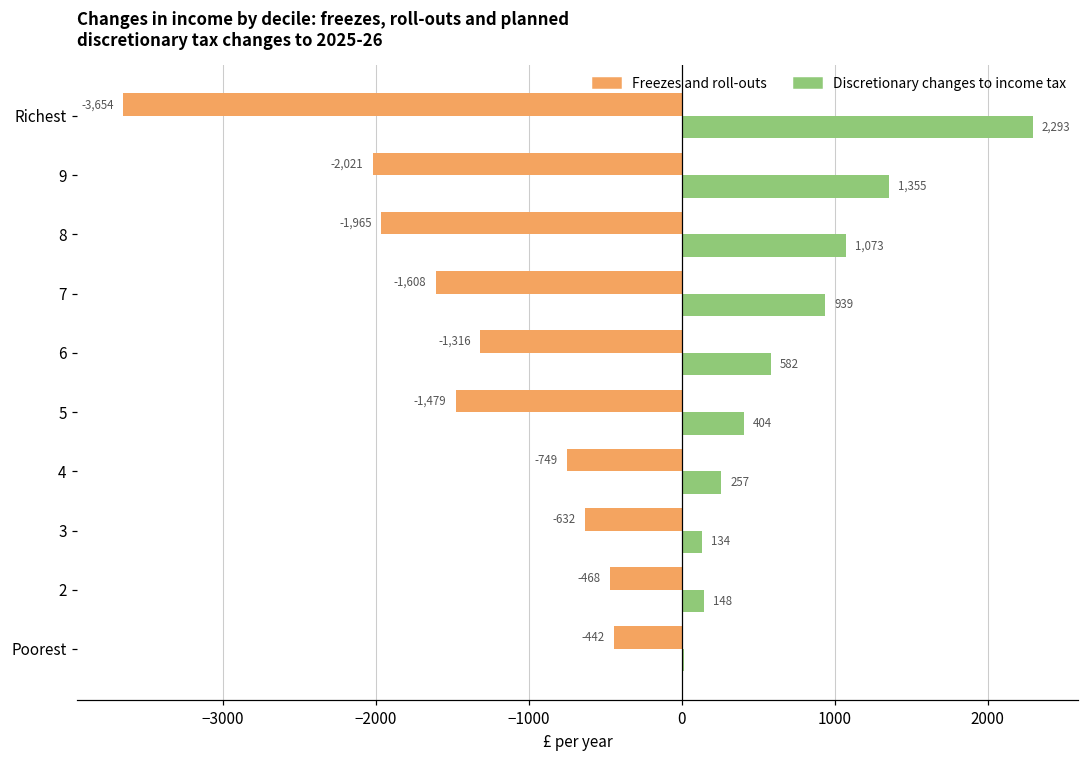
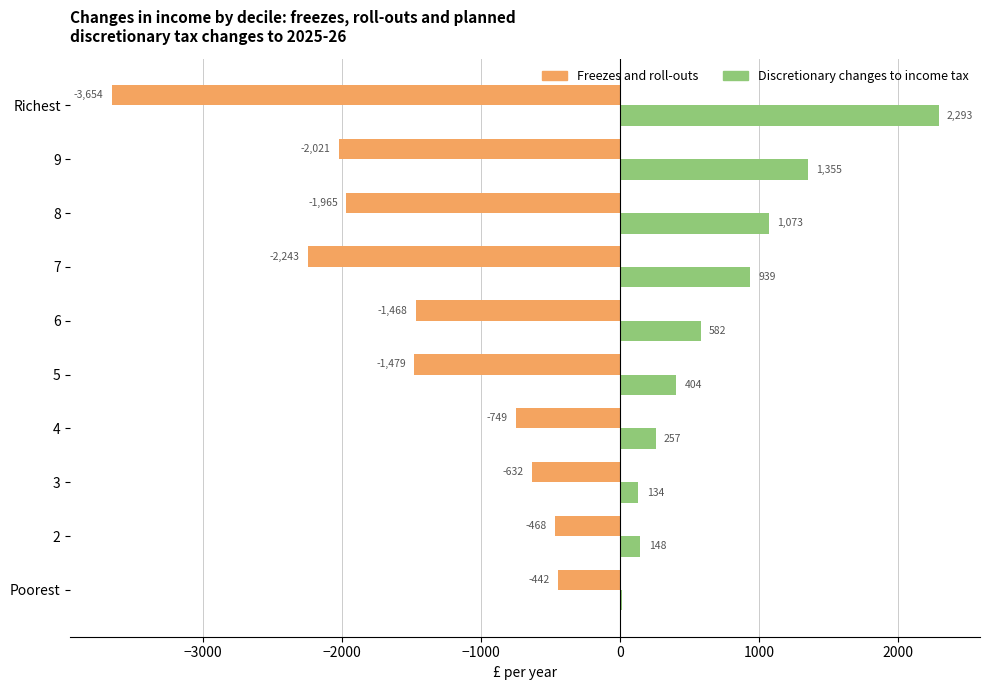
  {
    "Freezes and roll-outs": {
      "Richest": "-3,654",
      "9": "-2,021",
      "8": "-1,965",
-     "7": "-1,608",
-     "6": "-1,316",
+     "7": "-2,243",
+     "6": "-1,468",
      "5": "-1,479",
      "4": "-749",
      "3": "-632",
      "2": "-468",
      "Poorest": "-442"
    },
    "Discretionary changes to income tax": {
      "Richest": "2,293",
      "9": "1,355",
      "8": "1,073",
      "7": "939",
      "6": "582",
      "5": "404",
      "4": "257",
      "3": "134",
      "2": "148"
    }
  }
